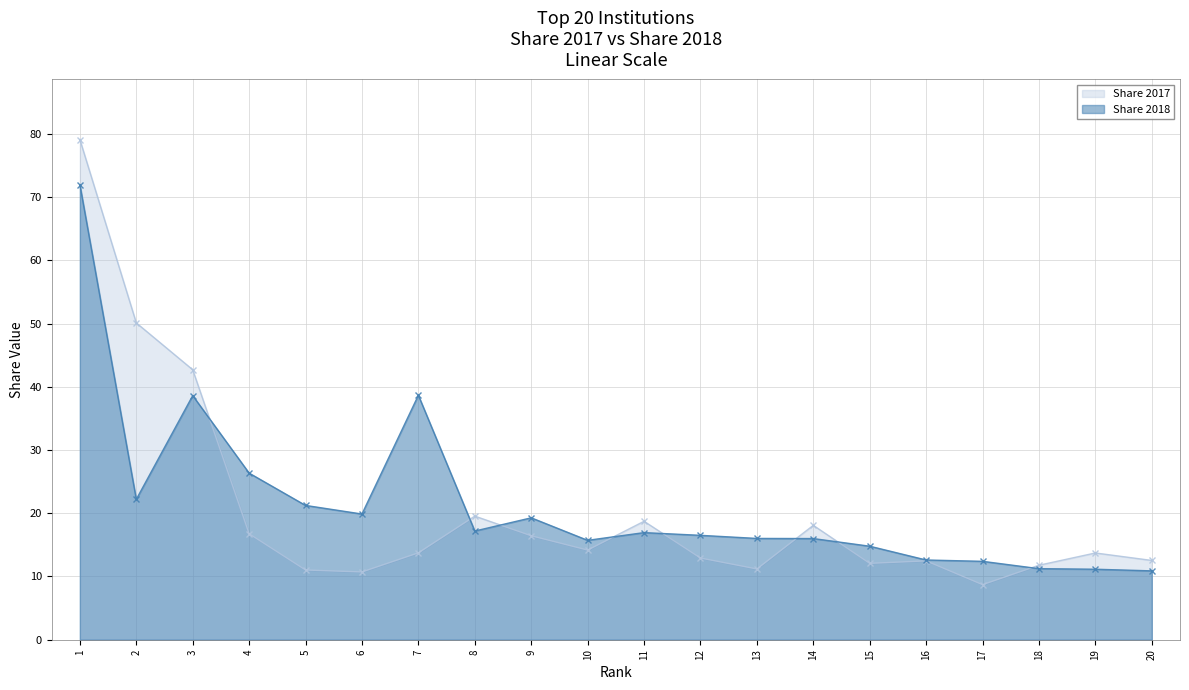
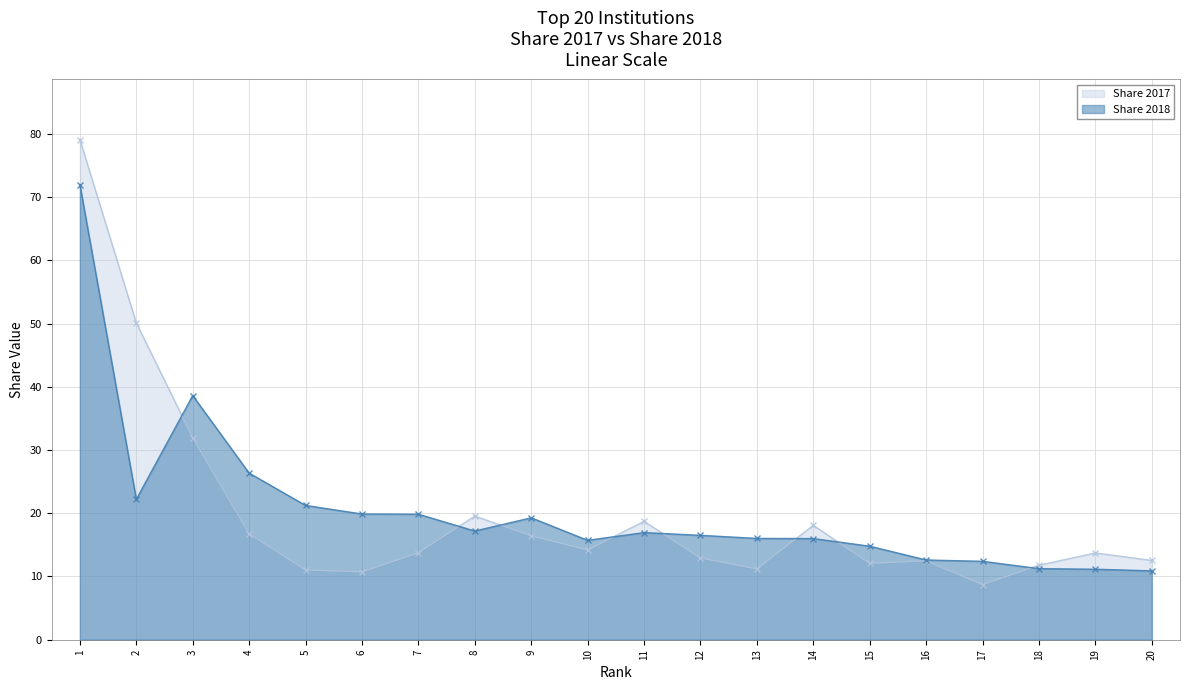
  {
    "Share 2017": {
      "1": 79,
      "2": 50,
-     "3": 43,
+     "3": 32,
      "4": 17,
      "5": 11,
      "6": 11,
      "7": 14,
      "8": 20,
      "9": 16,
      "10": 14,
      "11": 19,
      "12": 13,
      "13": 11,
      "14": 18,
      "15": 12,
      "17": 9,
      "18": 12,
      "19": 14,
      "20": 13
    },
    "Share 2018": {
      "1": 72,
      "2": 22,
      "3": 39,
      "4": 26,
      "5": 21,
      "6": 20,
-     "7": 39,
+     "7": 20,
      "8": 17,
      "9": 19,
      "10": 16,
      "11": 17,
      "12": 17,
      "13": 16,
      "14": 16,
      "15": 15,
      "17": 12,
      "18": 11,
      "19": 11,
      "20": 11
    }
  }
